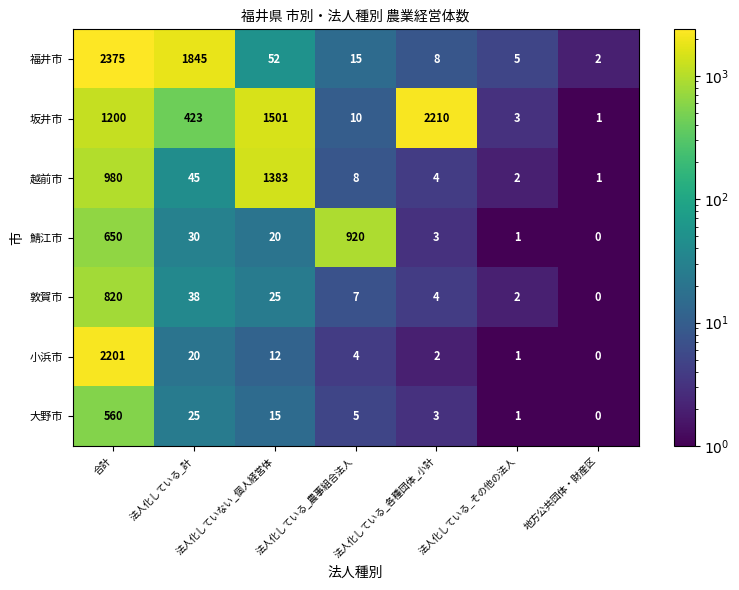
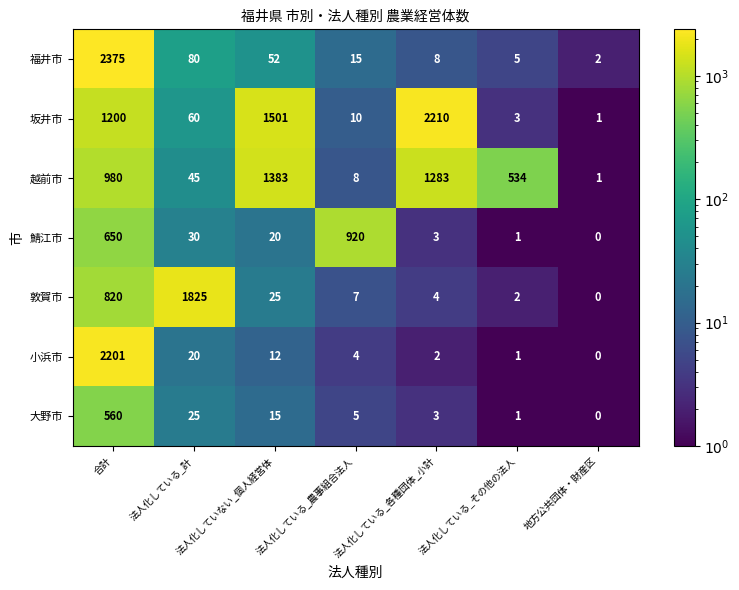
  {
    "福井市": {
      "合計": 2375,
-     "法人化している_計": 1845,
+     "法人化している_計": 80,
      "法人化していない_個人経営体": 52,
      "法人化している_農事組合法人": 15,
      "法人化している_各種団体_小計": 8,
      "法人化している_その他の法人": 5,
      "地方公共団体・財産区": 2
    },
    "坂井市": {
      "合計": 1200,
-     "法人化している_計": 423,
+     "法人化している_計": 60,
      "法人化していない_個人経営体": 1501,
      "法人化している_農事組合法人": 10,
      "法人化している_各種団体_小計": 2210,
      "法人化している_その他の法人": 3,
      "地方公共団体・財産区": 1
    },
    "越前市": {
      "合計": 980,
      "法人化している_計": 45,
      "法人化していない_個人経営体": 1383,
      "法人化している_農事組合法人": 8,
-     "法人化している_各種団体_小計": 4,
-     "法人化している_その他の法人": 2,
+     "法人化している_各種団体_小計": 1283,
+     "法人化している_その他の法人": 534,
      "地方公共団体・財産区": 1
    },
    "鯖江市": {
      "合計": 650,
      "法人化している_計": 30,
      "法人化していない_個人経営体": 20,
      "法人化している_農事組合法人": 920,
      "法人化している_各種団体_小計": 3,
      "法人化している_その他の法人": 1,
      "地方公共団体・財産区": 0
    },
    "敦賀市": {
      "合計": 820,
-     "法人化している_計": 38,
+     "法人化している_計": 1825,
      "法人化していない_個人経営体": 25,
      "法人化している_農事組合法人": 7,
      "法人化している_各種団体_小計": 4,
      "法人化している_その他の法人": 2,
      "地方公共団体・財産区": 0
    },
    "小浜市": {
      "合計": 2201,
      "法人化している_計": 20,
      "法人化していない_個人経営体": 12,
      "法人化している_農事組合法人": 4,
      "法人化している_各種団体_小計": 2,
      "法人化している_その他の法人": 1,
      "地方公共団体・財産区": 0
    },
    "大野市": {
      "合計": 560,
      "法人化している_計": 25,
      "法人化していない_個人経営体": 15,
      "法人化している_農事組合法人": 5,
      "法人化している_各種団体_小計": 3,
      "法人化している_その他の法人": 1,
      "地方公共団体・財産区": 0
    }
  }
